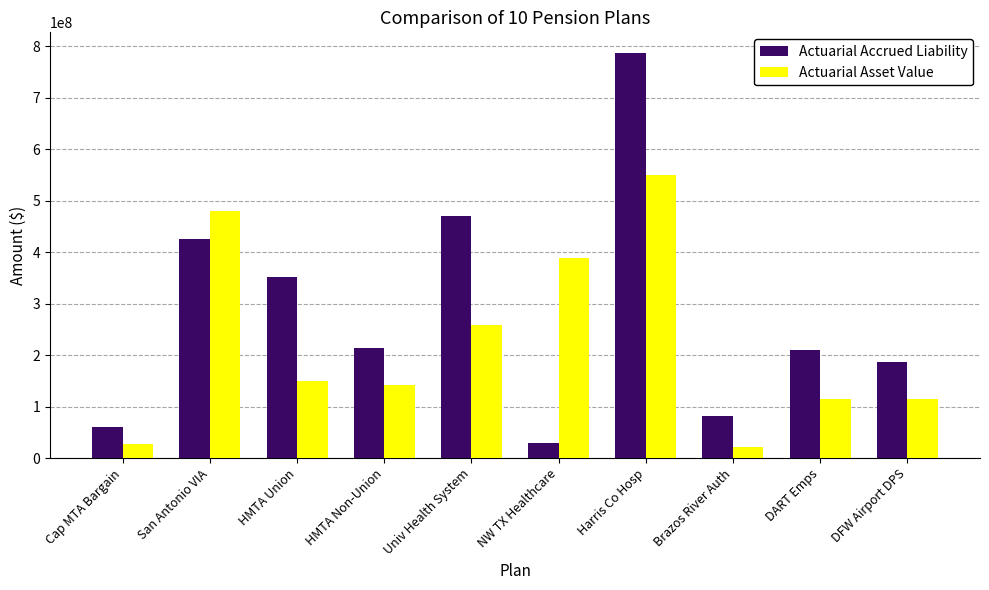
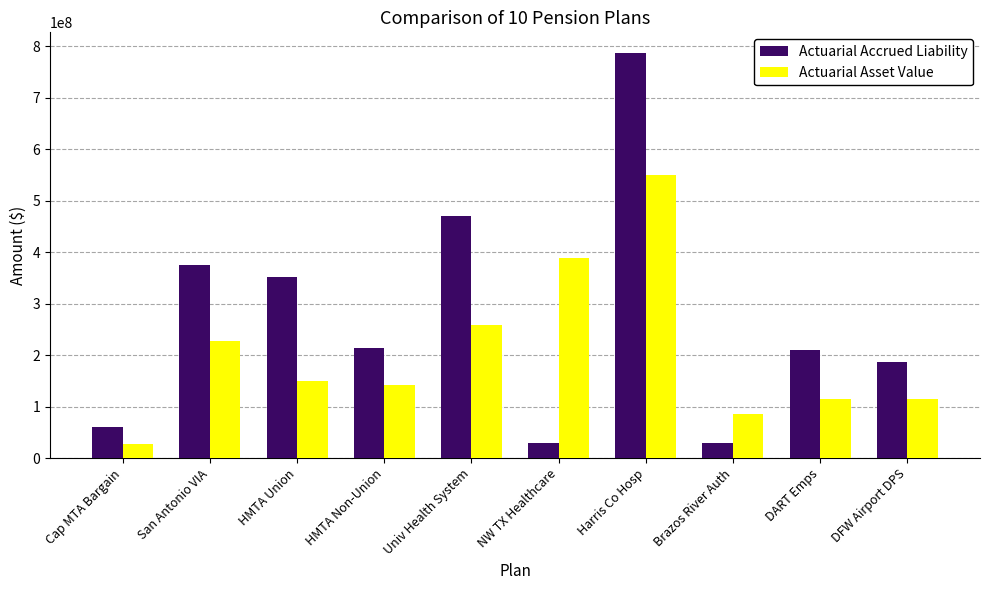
  {
    "Actuarial Accrued Liability": {
      "Cap MTA Bargain": 60000000,
-     "San Antonio VIA": 430000000,
+     "San Antonio VIA": 380000000,
      "HMTA Union": 350000000,
      "HMTA Non-Union": 210000000,
      "Univ Health System": 470000000,
      "NW TX Healthcare": 30000000,
      "Harris Co Hosp": 790000000,
-     "Brazos River Auth": 80000000,
+     "Brazos River Auth": 30000000,
      "DART Emps": 210000000,
      "DFW Airport DPS": 190000000
    },
    "Actuarial Asset Value": {
      "Cap MTA Bargain": 30000000,
-     "San Antonio VIA": 480000000,
+     "San Antonio VIA": 230000000,
      "HMTA Union": 150000000,
      "HMTA Non-Union": 140000000,
      "Univ Health System": 260000000,
      "NW TX Healthcare": 390000000,
      "Harris Co Hosp": 550000000,
-     "Brazos River Auth": 20000000,
+     "Brazos River Auth": 80000000,
      "DART Emps": 110000000,
      "DFW Airport DPS": 110000000
    }
  }
